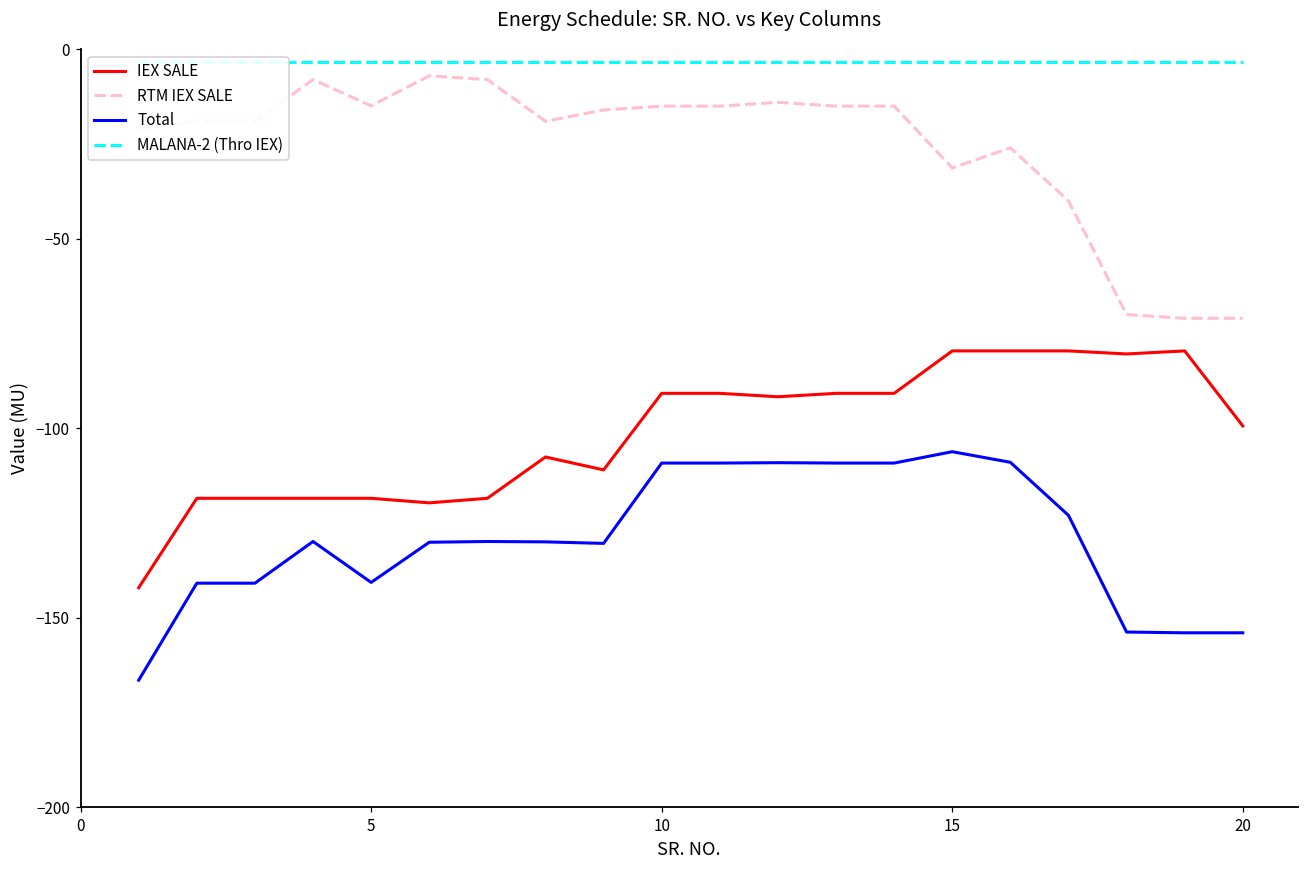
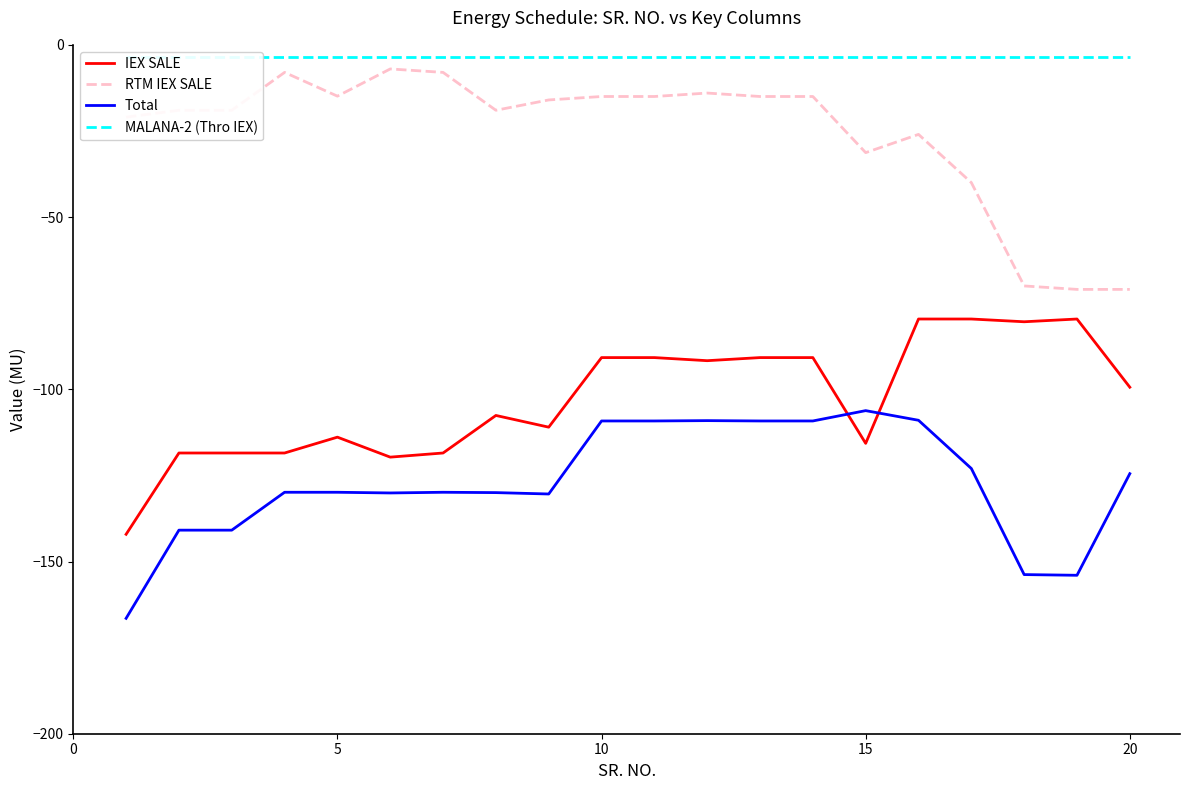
  {
    "IEX SALE": {
-     "5": -119,
+     "5": -114,
      "10": -91,
-     "15": -80,
+     "15": -116,
      "20": -99
    },
    "RTM IEX SALE": {
      "5": -15,
      "10": -15,
      "15": -31,
      "20": -71
    },
    "Total": {
-     "5": -141,
+     "5": -130,
      "10": -109,
      "15": -106,
-     "20": -154
+     "20": -125
    },
    "MALANA-2 (Thro IEX)": {
      "5": -3,
      "10": -3,
      "15": -3,
      "20": -3
    }
  }
